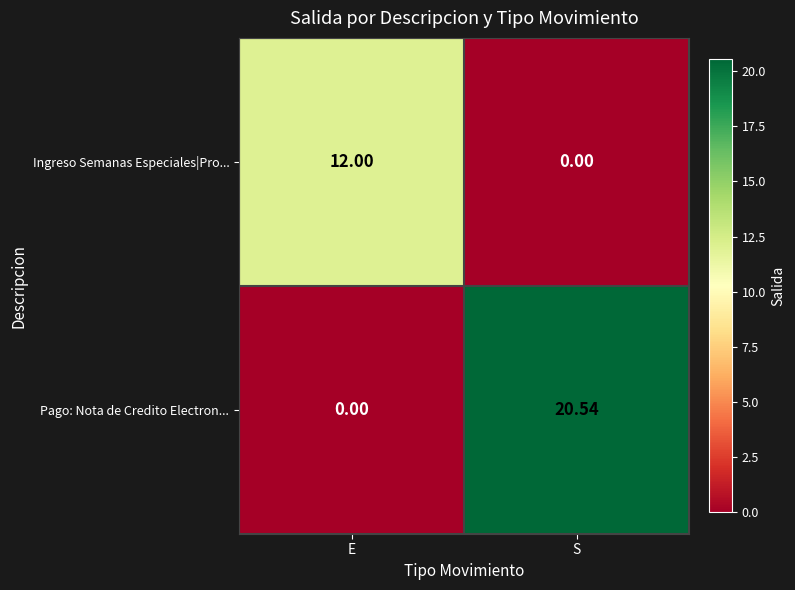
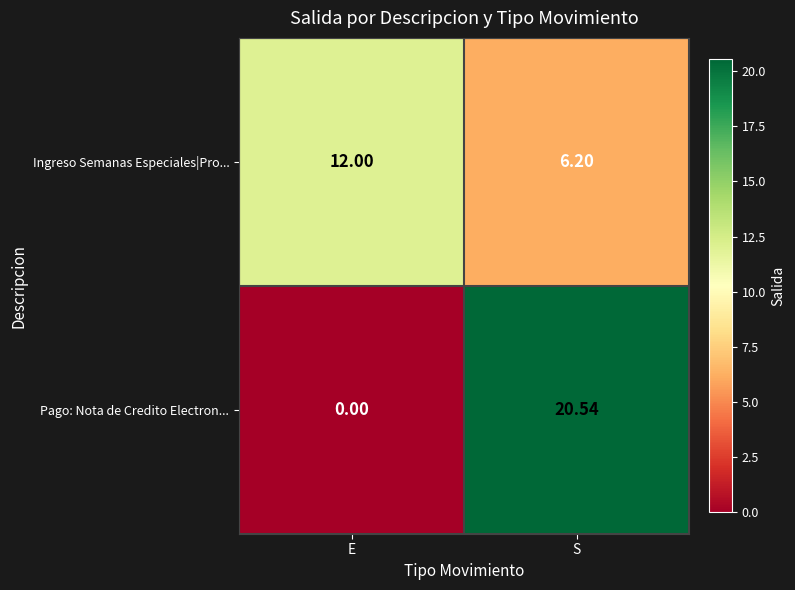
  {
    "Ingreso Semanas Especiales|Pro...": {
      "E": 12.00,
-     "S": 0.00
+     "S": 6.20
    },
    "Pago: Nota de Credito Electron...": {
      "E": 0.00,
      "S": 20.54
    }
  }
